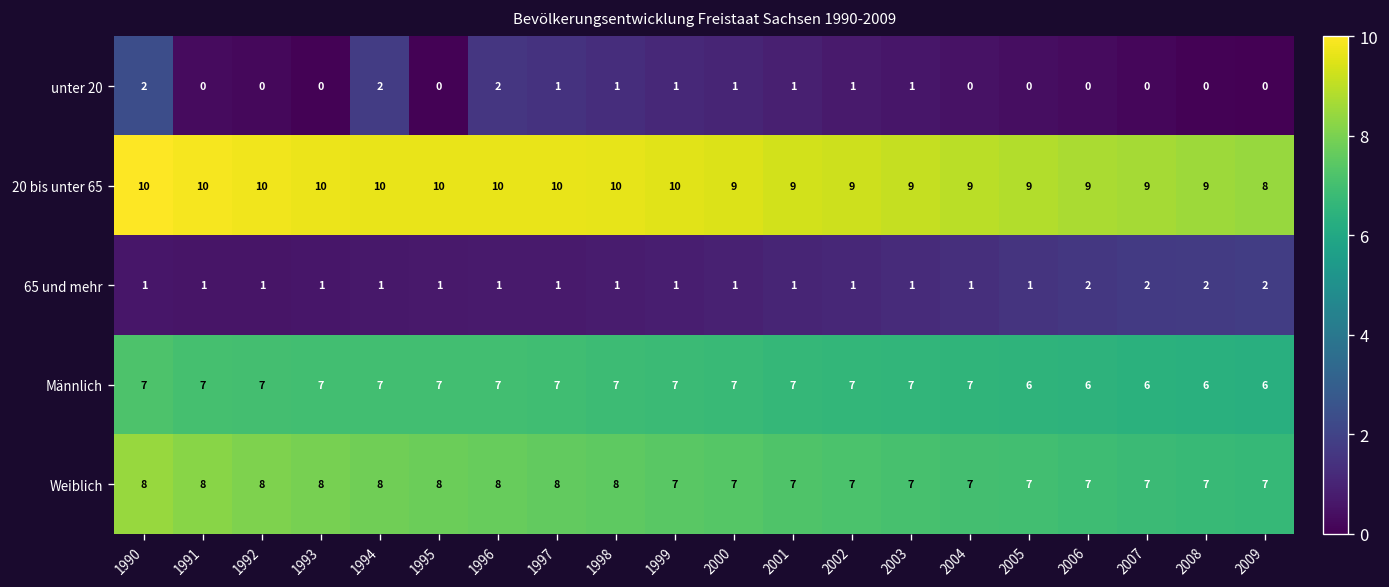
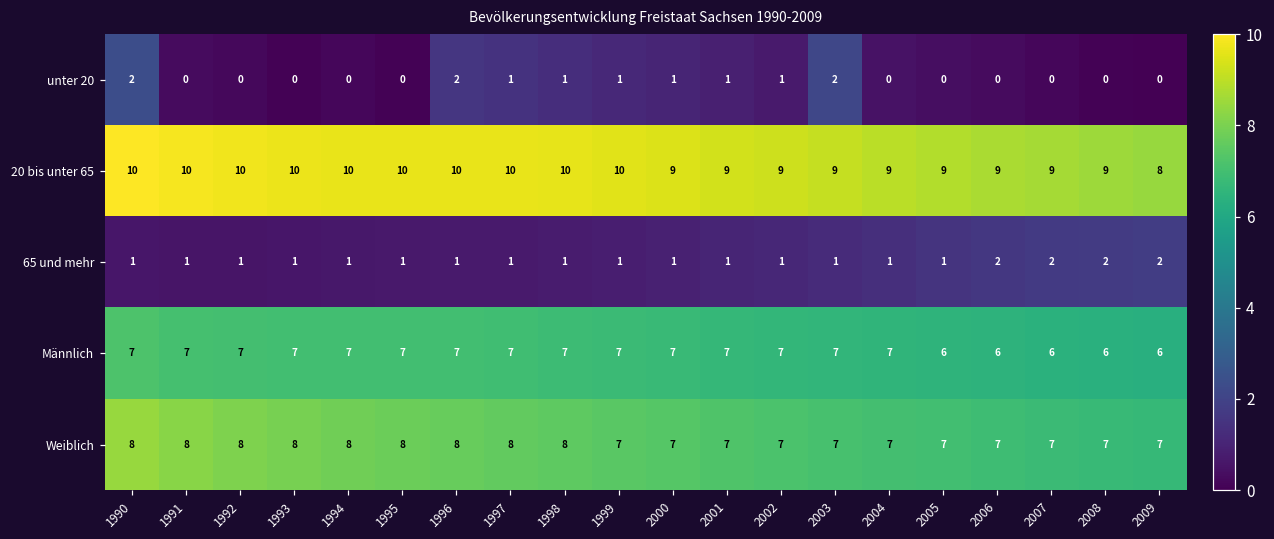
  {
    "unter 20": {
      "1990": 2,
      "1991": 0,
      "1992": 0,
      "1993": 0,
-     "1994": 2,
+     "1994": 0,
      "1995": 0,
      "1996": 2,
      "1997": 1,
      "1998": 1,
      "1999": 1,
      "2000": 1,
      "2001": 1,
      "2002": 1,
-     "2003": 1,
+     "2003": 2,
      "2004": 0,
      "2005": 0,
      "2006": 0,
      "2007": 0,
      "2008": 0,
      "2009": 0
    },
    "20 bis unter 65": {
      "1990": 10,
      "1991": 10,
      "1992": 10,
      "1993": 10,
      "1994": 10,
      "1995": 10,
      "1996": 10,
      "1997": 10,
      "1998": 10,
      "1999": 10,
      "2000": 9,
      "2001": 9,
      "2002": 9,
      "2003": 9,
      "2004": 9,
      "2005": 9,
      "2006": 9,
      "2007": 9,
      "2008": 9,
      "2009": 8
    },
    "65 und mehr": {
      "1990": 1,
      "1991": 1,
      "1992": 1,
      "1993": 1,
      "1994": 1,
      "1995": 1,
      "1996": 1,
      "1997": 1,
      "1998": 1,
      "1999": 1,
      "2000": 1,
      "2001": 1,
      "2002": 1,
      "2003": 1,
      "2004": 1,
      "2005": 1,
      "2006": 2,
      "2007": 2,
      "2008": 2,
      "2009": 2
    },
    "Männlich": {
      "1990": 7,
      "1991": 7,
      "1992": 7,
      "1993": 7,
      "1994": 7,
      "1995": 7,
      "1996": 7,
      "1997": 7,
      "1998": 7,
      "1999": 7,
      "2000": 7,
      "2001": 7,
      "2002": 7,
      "2003": 7,
      "2004": 7,
      "2005": 6,
      "2006": 6,
      "2007": 6,
      "2008": 6,
      "2009": 6
    },
    "Weiblich": {
      "1990": 8,
      "1991": 8,
      "1992": 8,
      "1993": 8,
      "1994": 8,
      "1995": 8,
      "1996": 8,
      "1997": 8,
      "1998": 8,
      "1999": 7,
      "2000": 7,
      "2001": 7,
      "2002": 7,
      "2003": 7,
      "2004": 7,
      "2005": 7,
      "2006": 7,
      "2007": 7,
      "2008": 7,
      "2009": 7
    }
  }
